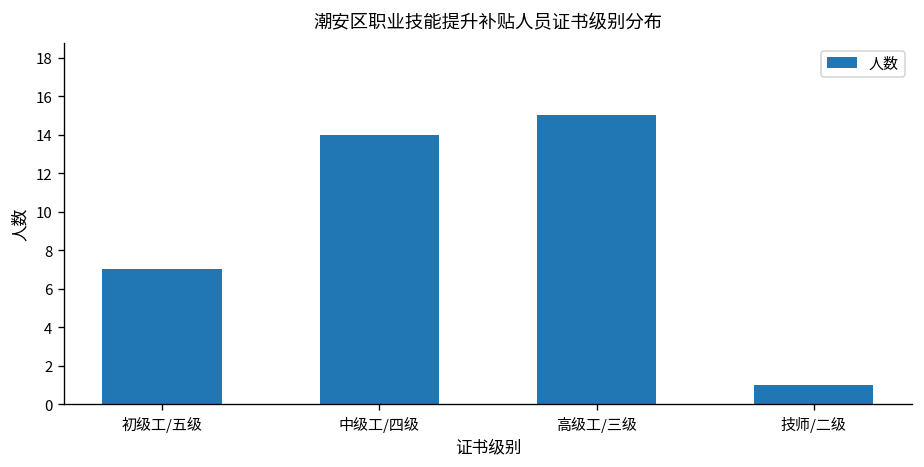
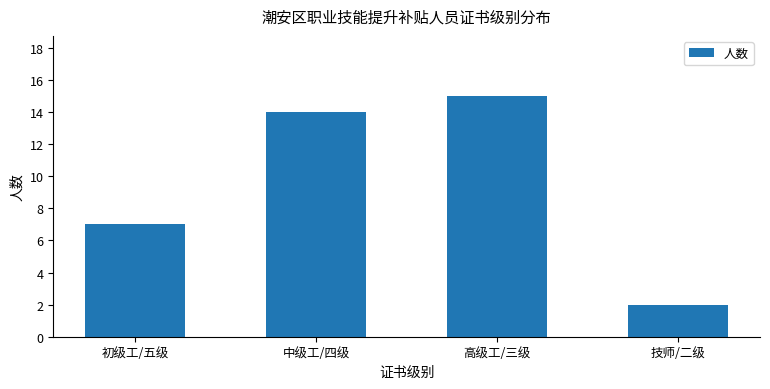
  {
    "初级工/五级": 7,
    "中级工/四级": 14,
    "高级工/三级": 15,
-   "技师/二级": 1
+   "技师/二级": 2
  }
